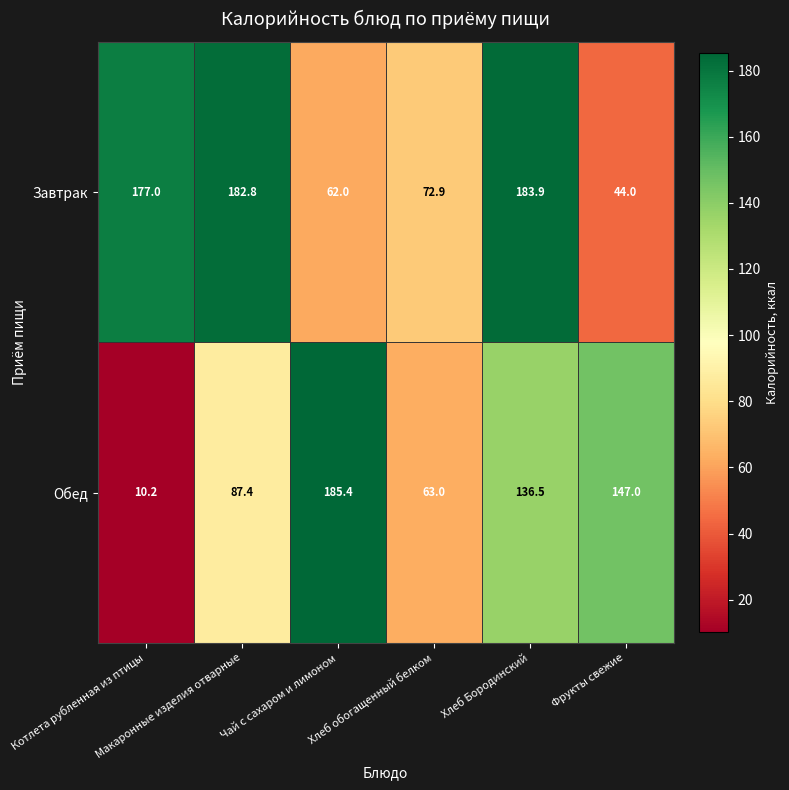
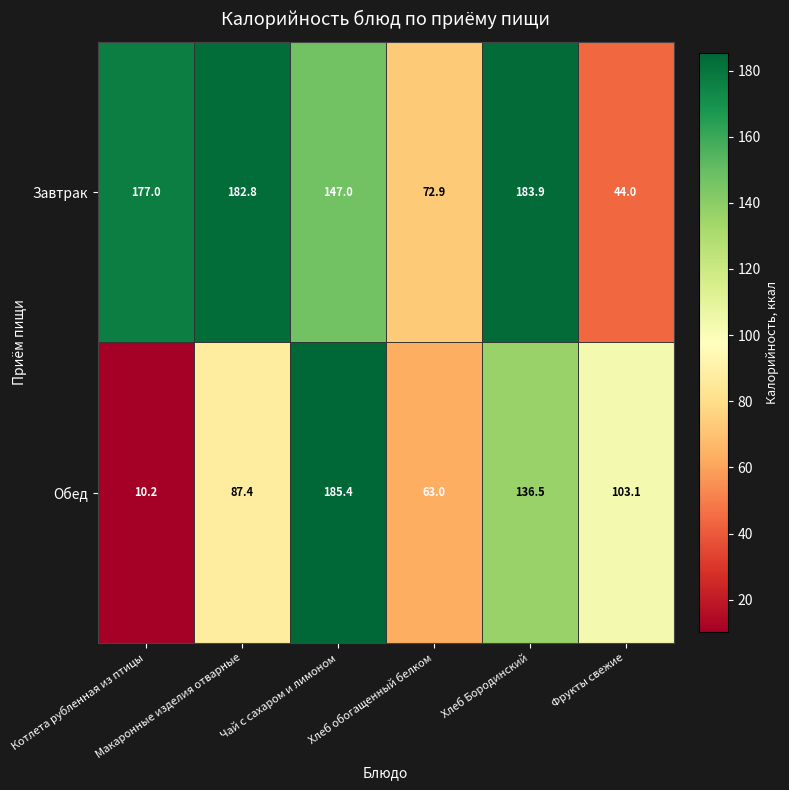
  {
    "Завтрак": {
      "Котлета рубленная из птицы": 177.0,
      "Макаронные изделия отварные": 182.8,
-     "Чай с сахаром и лимоном": 62.0,
+     "Чай с сахаром и лимоном": 147.0,
      "Хлеб обогащенный белком": 72.9,
      "Хлеб Бородинский": 183.9,
      "Фрукты свежие": 44.0
    },
    "Обед": {
      "Котлета рубленная из птицы": 10.2,
      "Макаронные изделия отварные": 87.4,
      "Чай с сахаром и лимоном": 185.4,
      "Хлеб обогащенный белком": 63.0,
      "Хлеб Бородинский": 136.5,
-     "Фрукты свежие": 147.0
+     "Фрукты свежие": 103.1
    }
  }
